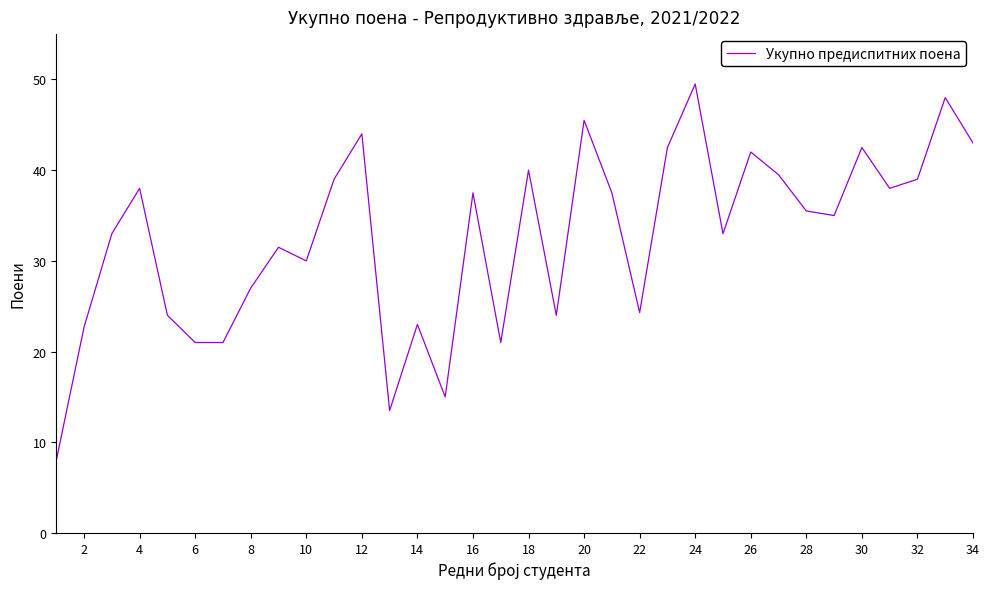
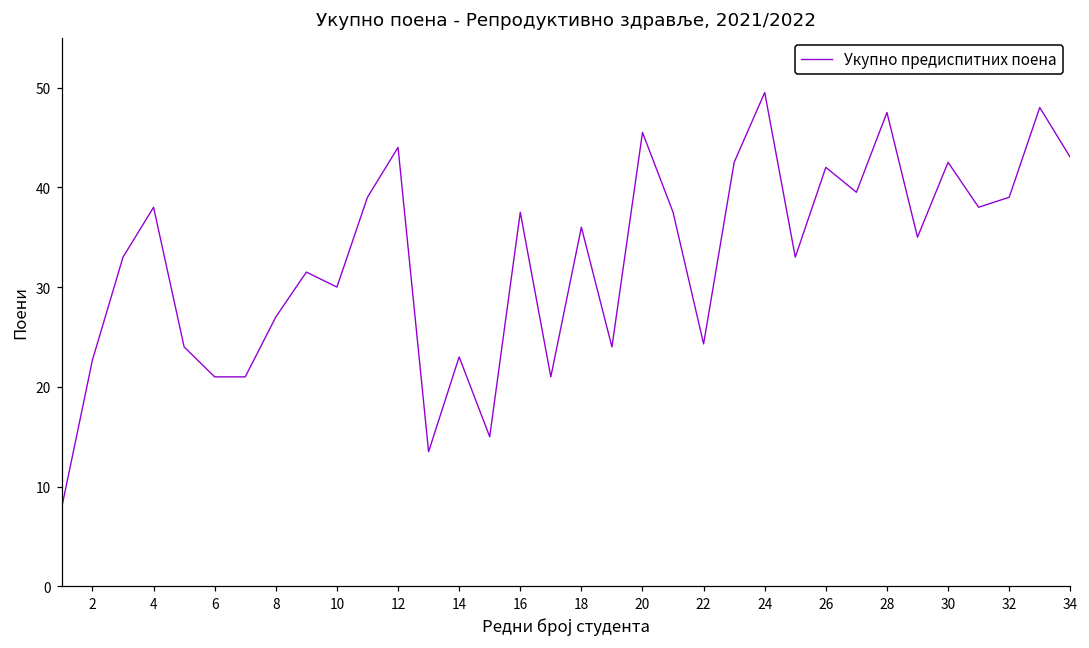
  {
    "2": 23,
    "4": 38,
    "6": 21,
    "8": 27,
    "10": 30,
    "12": 44,
    "14": 23,
    "16": 38,
-   "18": 40,
+   "18": 36,
    "20": 46,
    "22": 24,
    "24": 50,
    "26": 42,
-   "28": 36,
+   "28": 48,
    "30": 43,
    "32": 39,
    "34": 43
  }
